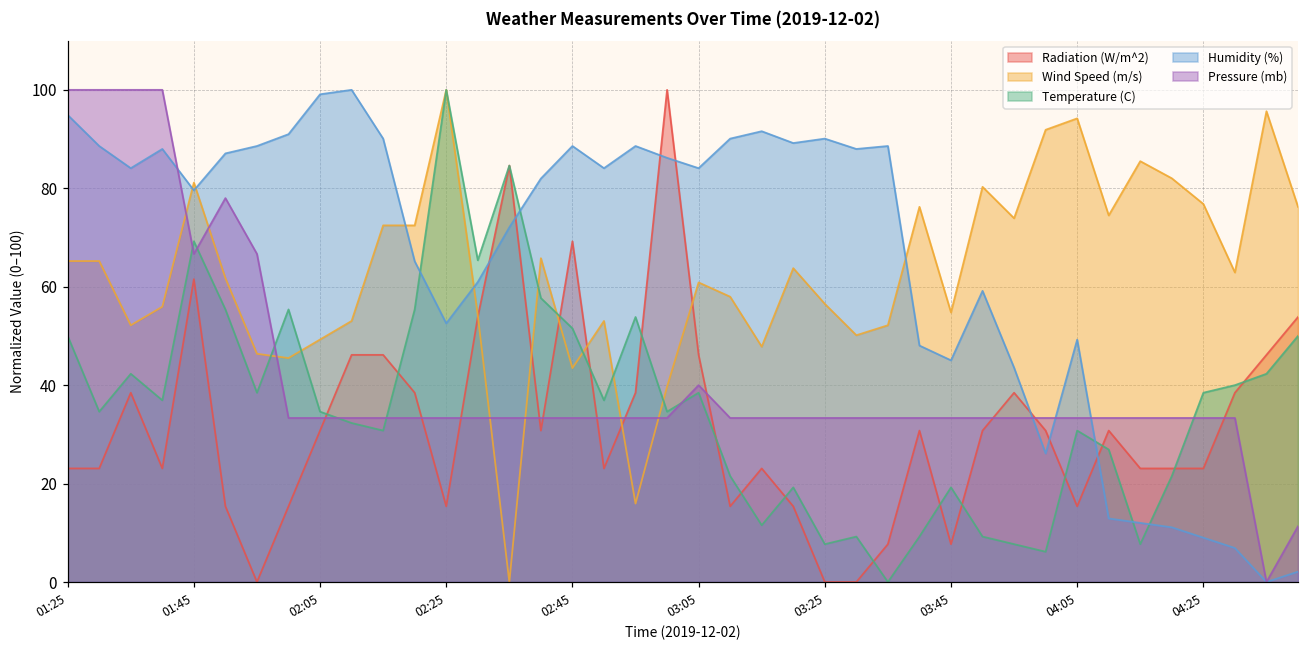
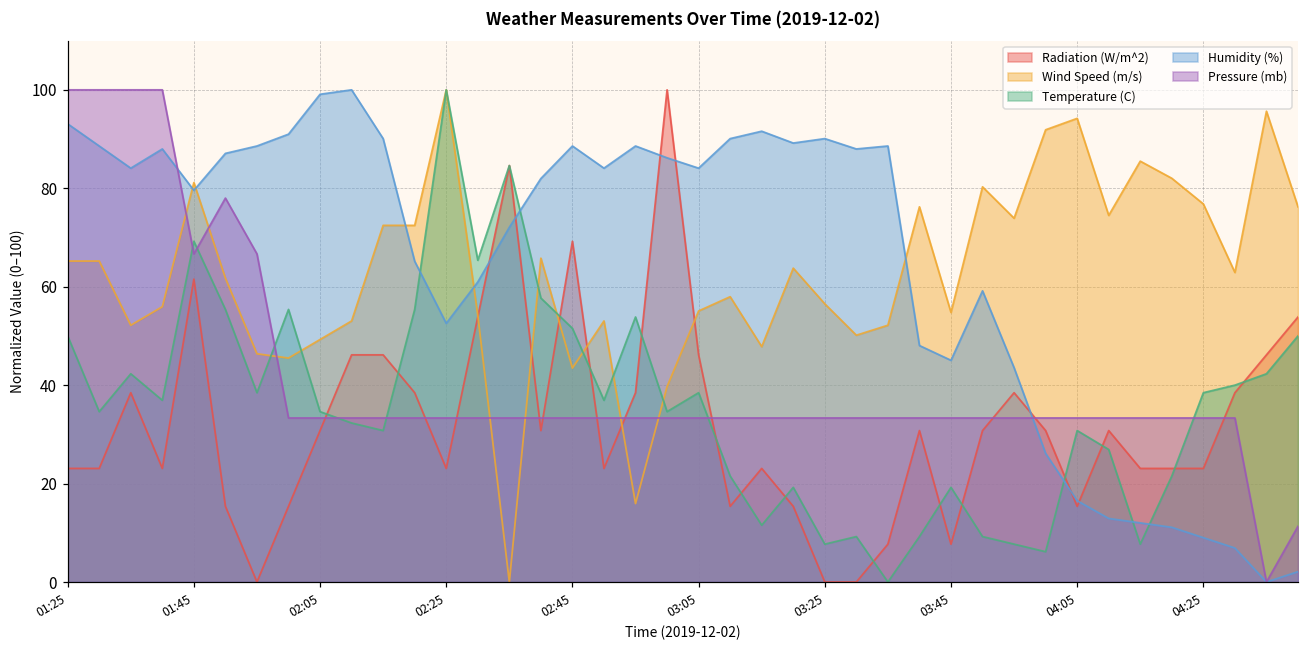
  {
    "Radiation (W/m^2)": {
      "01:25": 23,
      "01:45": 62,
      "02:05": 31,
-     "02:25": 15,
+     "02:25": 23,
      "02:45": 69,
      "03:05": 46,
      "03:25": 0,
      "03:45": 8,
      "04:05": 15,
      "04:25": 23
    },
    "Wind Speed (m/s)": {
      "01:25": 65,
      "01:45": 81,
      "02:05": 49,
      "02:45": 43,
-     "03:05": 61,
+     "03:05": 55,
      "03:25": 57,
      "03:45": 55,
      "04:05": 94,
      "04:25": 77
    },
    "Temperature (C)": {
      "01:25": 50,
      "01:45": 69,
      "02:05": 35,
      "02:45": 52,
      "03:05": 38,
      "03:25": 8,
      "03:45": 19,
      "04:05": 31,
      "04:25": 38
    },
    "Humidity (%)": {
-     "01:25": 95,
+     "01:25": 93,
      "01:45": 80,
      "02:05": 99,
      "02:25": 53,
      "02:45": 89,
      "03:05": 84,
      "03:25": 90,
      "03:45": 45,
-     "04:05": 49,
+     "04:05": 17,
      "04:25": 9
    },
    "Pressure (mb)": {
      "01:25": 100,
      "01:45": 67,
      "02:05": 33,
      "02:25": 33,
      "02:45": 33,
-     "03:05": 40,
+     "03:05": 33,
      "03:25": 33,
      "03:45": 33,
      "04:05": 33,
      "04:25": 33
    }
  }
